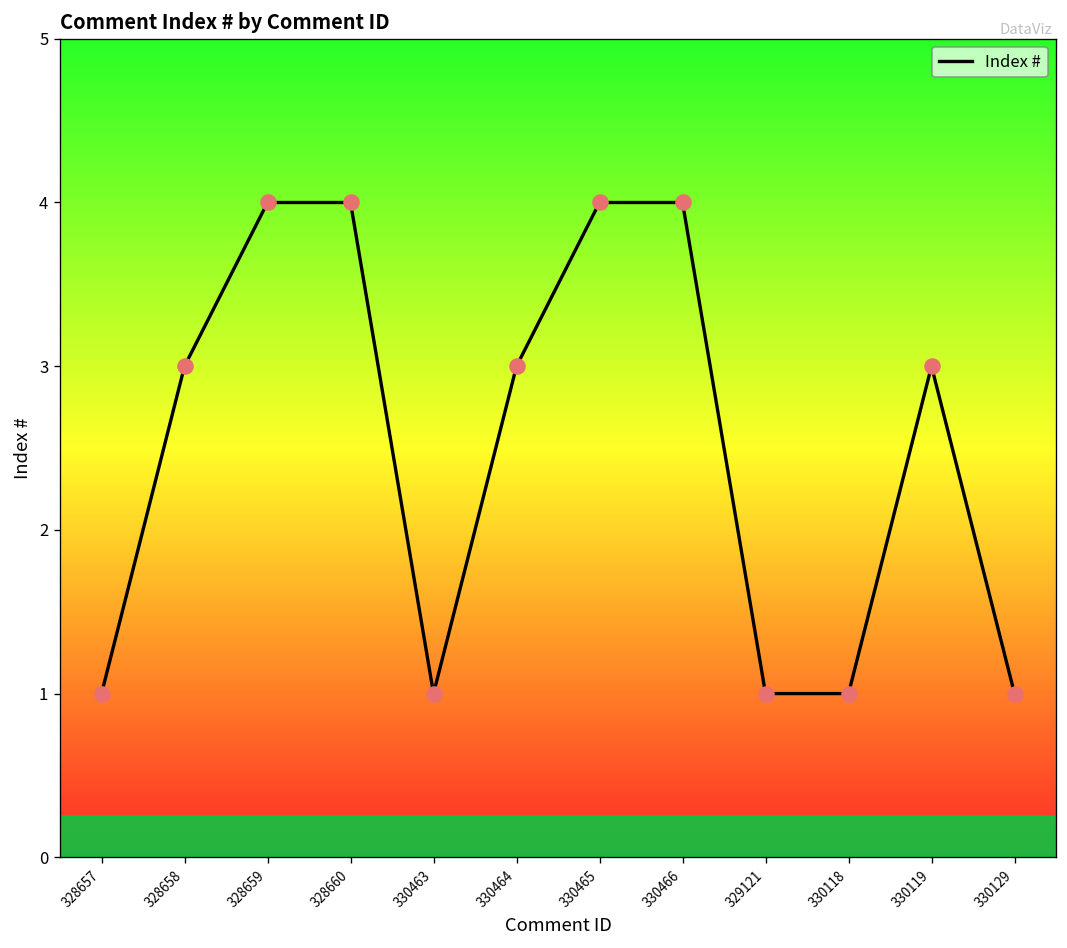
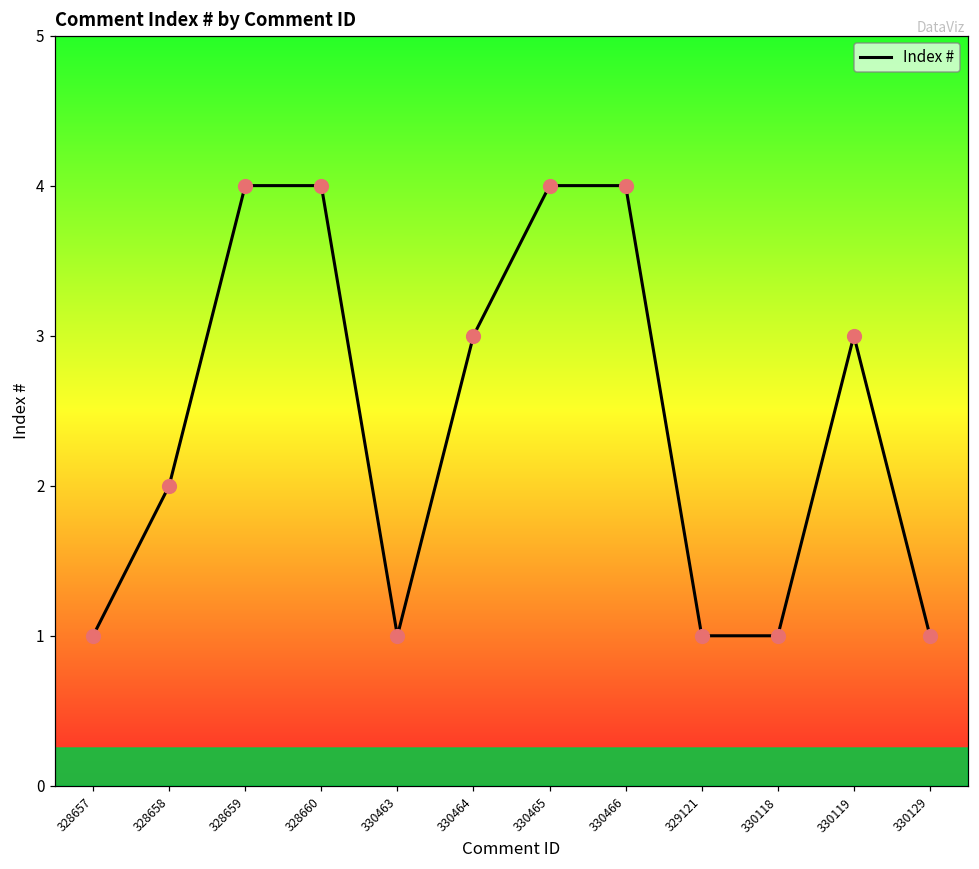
  {
    "328657": 1,
-   "328658": 3,
+   "328658": 2,
    "328659": 4,
    "328660": 4,
    "330463": 1,
    "330464": 3,
    "330465": 4,
    "330466": 4,
    "329121": 1,
    "330118": 1,
    "330119": 3,
    "330129": 1
  }
